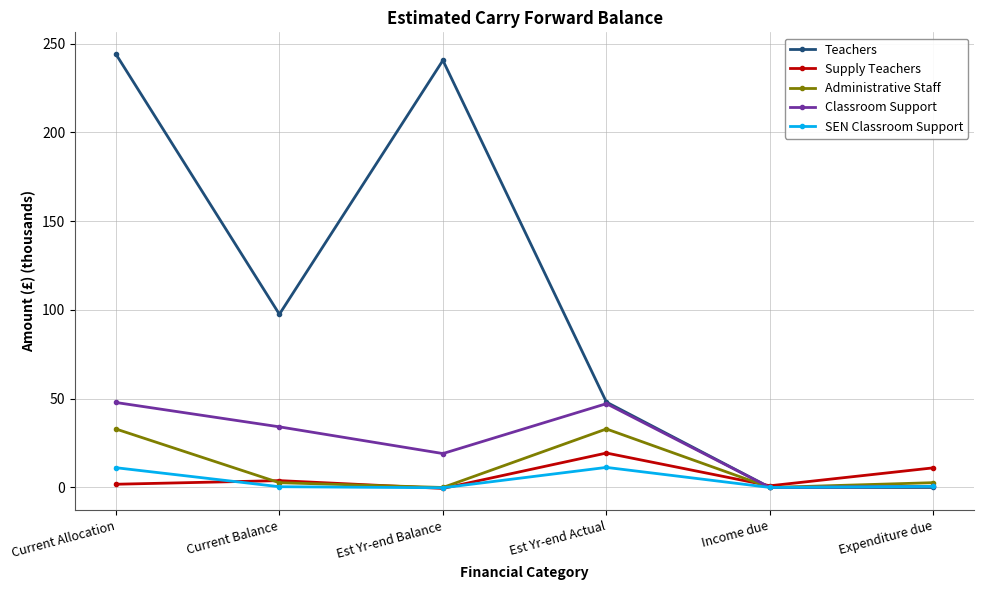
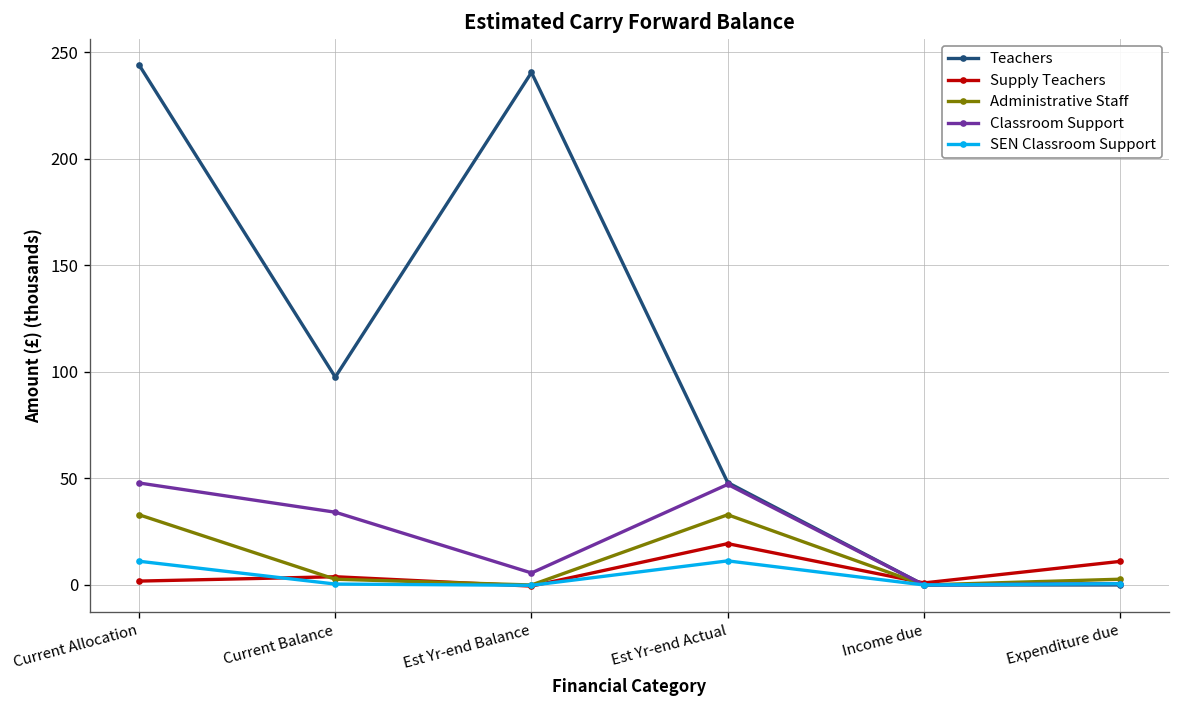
  {
    "Teachers": {
      "Current Allocation": 244,
      "Current Balance": 98,
      "Est Yr-end Balance": 241
    },
    "Supply Teachers": {
      "Current Allocation": 2,
      "Est Yr-end Actual": 19,
      "Expenditure due": 11
    },
    "Administrative Staff": {
      "Current Allocation": 33,
      "Est Yr-end Actual": 33,
      "Expenditure due": 3
    },
    "Classroom Support": {
      "Current Allocation": 48,
      "Current Balance": 34,
-     "Est Yr-end Balance": 19
+     "Est Yr-end Balance": 6
    },
    "SEN Classroom Support": {
      "Current Allocation": 11,
      "Current Balance": 0,
      "Est Yr-end Actual": 11
    }
  }
